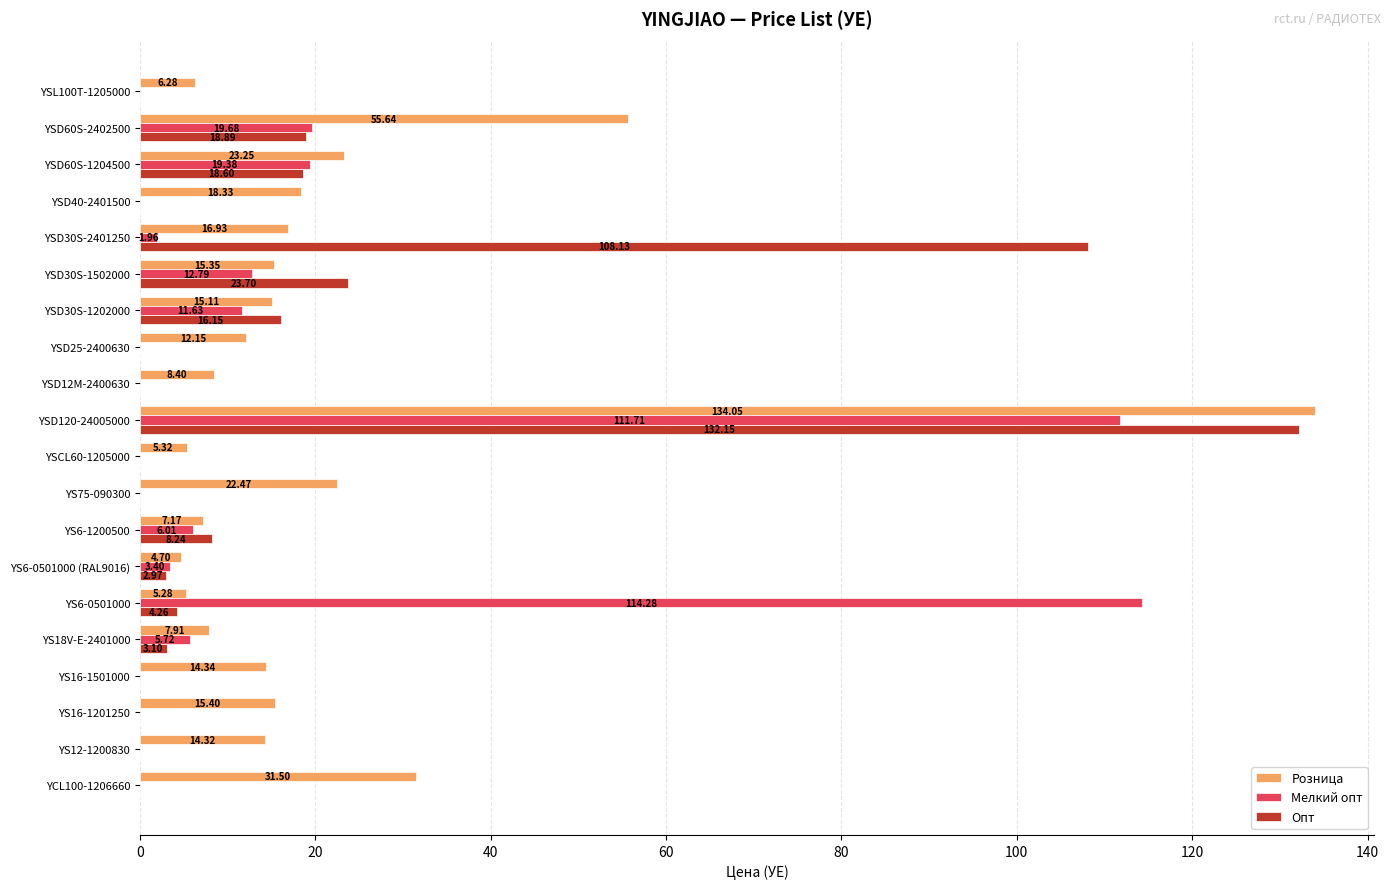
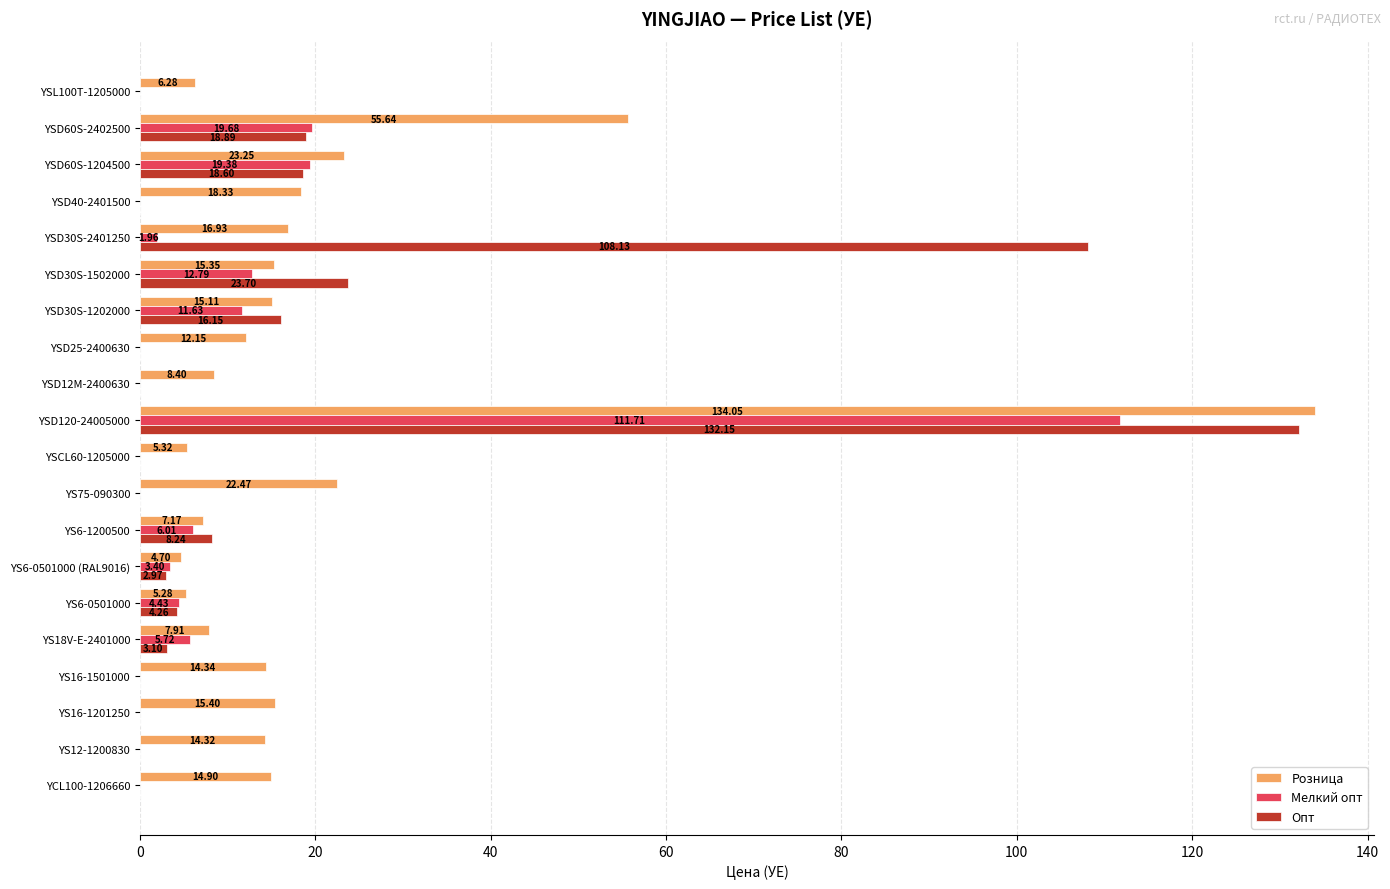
  {
    "Розница": {
      "YSL100T-1205000": 6.28,
      "YSD60S-2402500": 55.64,
      "YSD60S-1204500": 23.25,
      "YSD40-2401500": 18.33,
      "YSD30S-2401250": 16.93,
      "YSD30S-1502000": 15.35,
      "YSD30S-1202000": 15.11,
      "YSD25-2400630": 12.15,
      "YSD12M-2400630": 8.40,
      "YSD120-24005000": 134.05,
      "YSCL60-1205000": 5.32,
      "YS75-090300": 22.47,
      "YS6-1200500": 7.17,
      "YS6-0501000 (RAL9016)": 4.70,
      "YS6-0501000": 5.28,
      "YS18V-E-2401000": 7.91,
      "YS16-1501000": 14.34,
      "YS16-1201250": 15.40,
      "YS12-1200830": 14.32,
-     "YCL100-1206660": 31.50
+     "YCL100-1206660": 14.90
    },
    "Мелкий опт": {
      "YSD60S-2402500": 19.68,
      "YSD60S-1204500": 19.38,
      "YSD30S-2401250": 1.96,
      "YSD30S-1502000": 12.79,
      "YSD30S-1202000": 11.63,
      "YSD120-24005000": 111.71,
      "YS6-1200500": 6.01,
      "YS6-0501000 (RAL9016)": 3.40,
-     "YS6-0501000": 114.28,
+     "YS6-0501000": 4.43,
      "YS18V-E-2401000": 5.72
    },
    "Опт": {
      "YSD60S-2402500": 18.89,
      "YSD60S-1204500": 18.60,
      "YSD30S-2401250": 108.13,
      "YSD30S-1502000": 23.70,
      "YSD30S-1202000": 16.15,
      "YSD120-24005000": 132.15,
      "YS6-1200500": 8.24,
      "YS6-0501000 (RAL9016)": 2.97,
      "YS6-0501000": 4.26,
      "YS18V-E-2401000": 3.10
    }
  }
